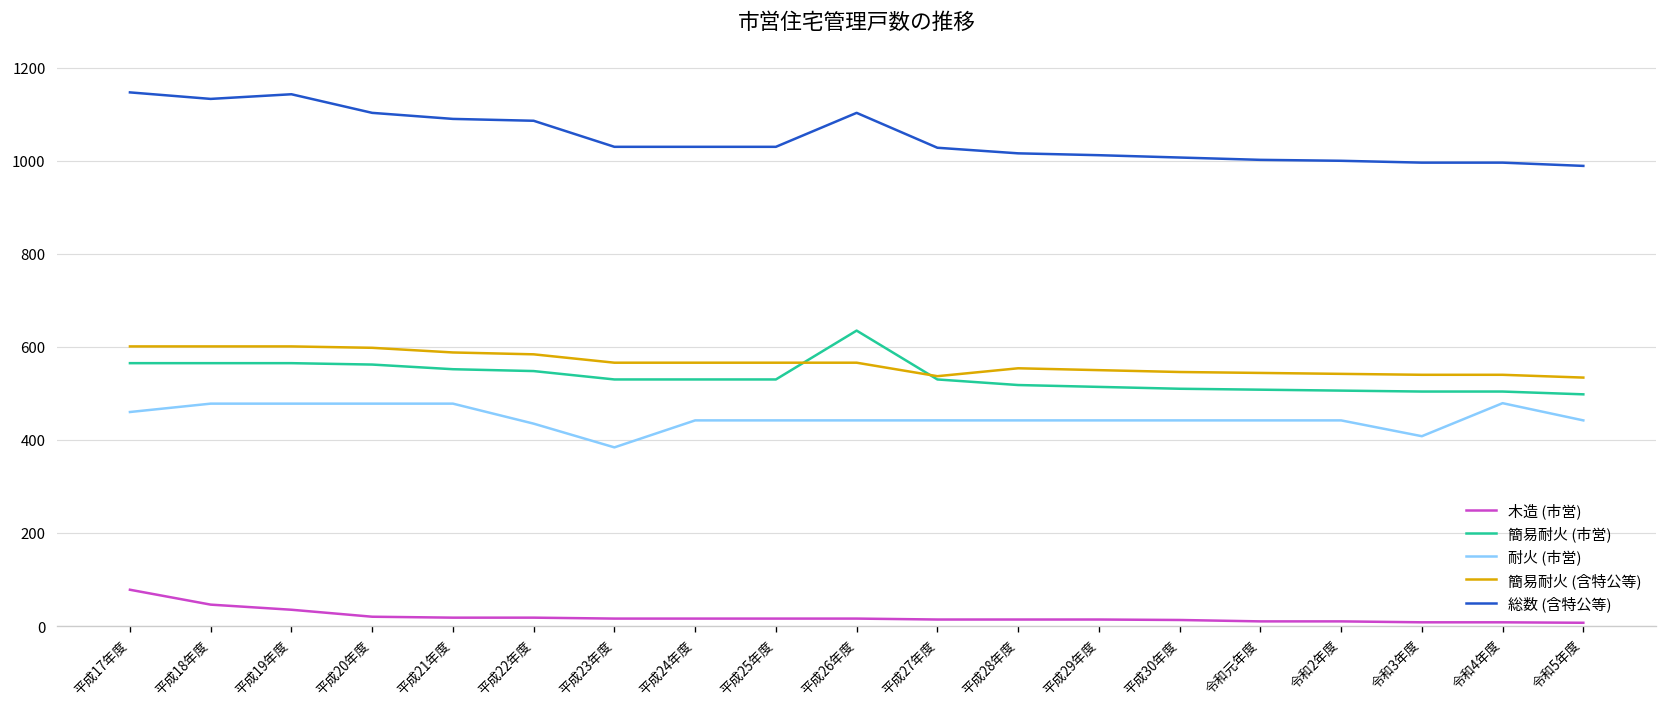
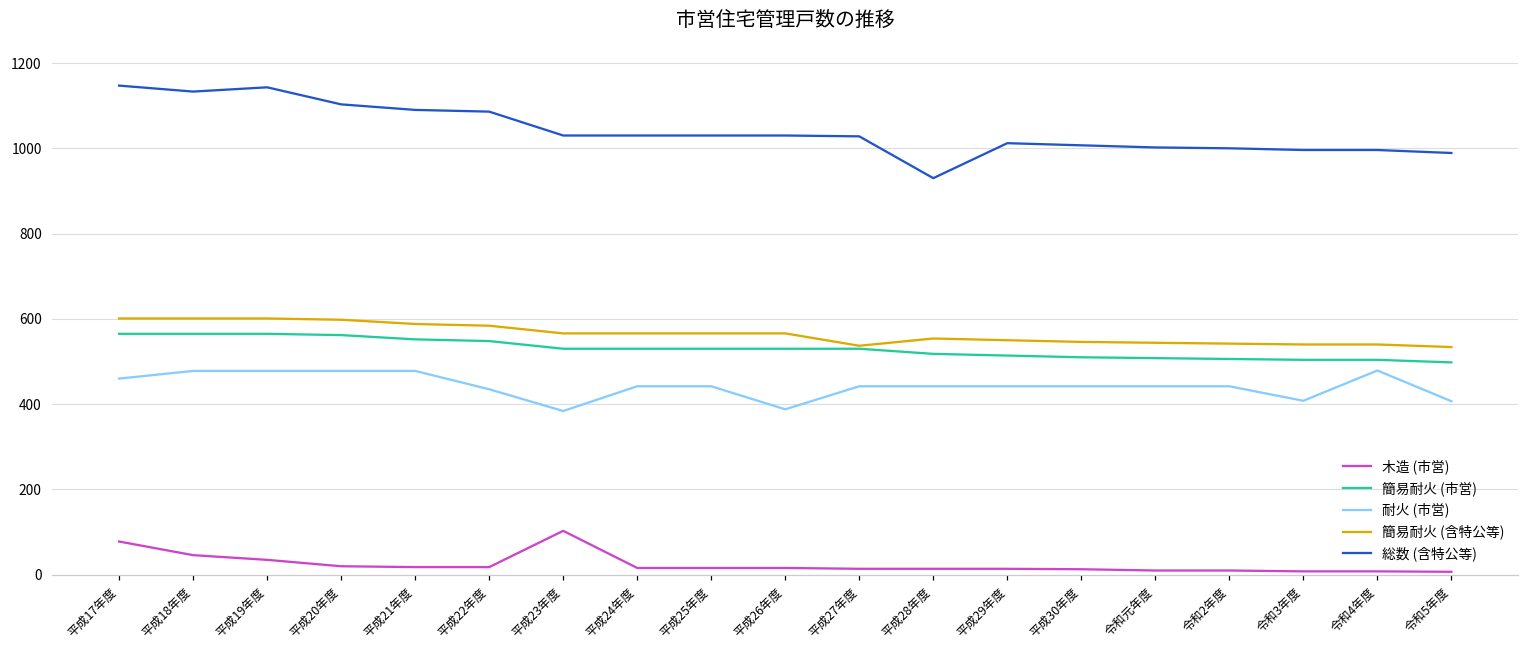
  {
    "木造 (市営)": {
      "平成17年度": 80,
      "平成18年度": 50,
      "平成19年度": 40,
      "平成20年度": 20,
      "平成21年度": 20,
      "平成22年度": 20,
-     "平成23年度": 20,
+     "平成23年度": 100,
      "平成24年度": 20,
      "平成25年度": 20,
      "平成26年度": 20,
      "平成27年度": 10,
      "平成28年度": 10,
      "平成29年度": 10,
      "平成30年度": 10,
      "令和元年度": 10,
      "令和2年度": 10,
      "令和3年度": 10,
      "令和4年度": 10,
      "令和5年度": 10
    },
    "簡易耐火 (市営)": {
      "平成17年度": 570,
      "平成18年度": 570,
      "平成19年度": 570,
      "平成20年度": 560,
      "平成21年度": 550,
      "平成22年度": 550,
      "平成23年度": 530,
      "平成24年度": 530,
      "平成25年度": 530,
-     "平成26年度": 640,
+     "平成26年度": 530,
      "平成27年度": 530,
      "平成28年度": 520,
      "平成29年度": 510,
      "平成30年度": 510,
      "令和元年度": 510,
      "令和2年度": 510,
      "令和3年度": 500,
      "令和4年度": 500,
      "令和5年度": 500
    },
    "耐火 (市営)": {
      "平成17年度": 460,
      "平成18年度": 480,
      "平成19年度": 480,
      "平成20年度": 480,
      "平成21年度": 480,
      "平成22年度": 440,
      "平成23年度": 380,
      "平成24年度": 440,
      "平成25年度": 440,
-     "平成26年度": 440,
+     "平成26年度": 390,
      "平成27年度": 440,
      "平成28年度": 440,
      "平成29年度": 440,
      "平成30年度": 440,
      "令和元年度": 440,
      "令和2年度": 440,
      "令和3年度": 410,
      "令和4年度": 480,
-     "令和5年度": 440
+     "令和5年度": 410
    },
    "簡易耐火 (含特公等)": {
      "平成17年度": 600,
      "平成18年度": 600,
      "平成19年度": 600,
      "平成20年度": 600,
      "平成21年度": 590,
      "平成22年度": 580,
      "平成23年度": 570,
      "平成24年度": 570,
      "平成25年度": 570,
      "平成26年度": 570,
      "平成27年度": 540,
      "平成28年度": 550,
      "平成29年度": 550,
      "平成30年度": 550,
      "令和元年度": 540,
      "令和2年度": 540,
      "令和3年度": 540,
      "令和4年度": 540,
      "令和5年度": 530
    },
    "総数 (含特公等)": {
      "平成17年度": 1150,
      "平成18年度": 1130,
      "平成19年度": 1140,
      "平成20年度": 1100,
      "平成21年度": 1090,
      "平成22年度": 1090,
      "平成23年度": 1030,
      "平成24年度": 1030,
      "平成25年度": 1030,
-     "平成26年度": 1100,
+     "平成26年度": 1030,
      "平成27年度": 1030,
-     "平成28年度": 1020,
+     "平成28年度": 930,
      "平成29年度": 1010,
      "平成30年度": 1010,
      "令和元年度": 1000,
      "令和2年度": 1000,
      "令和3年度": 1000,
      "令和4年度": 1000,
      "令和5年度": 990
    }
  }
